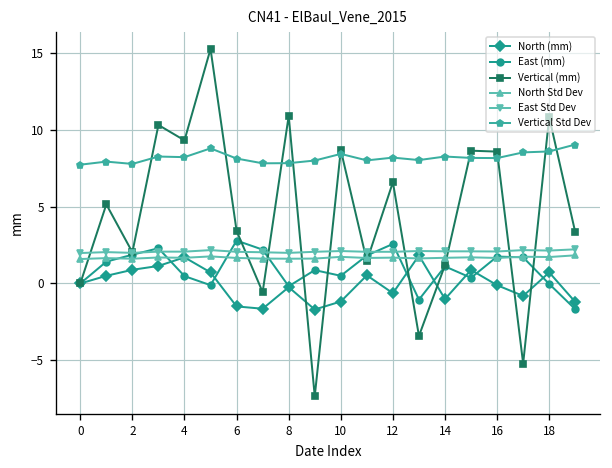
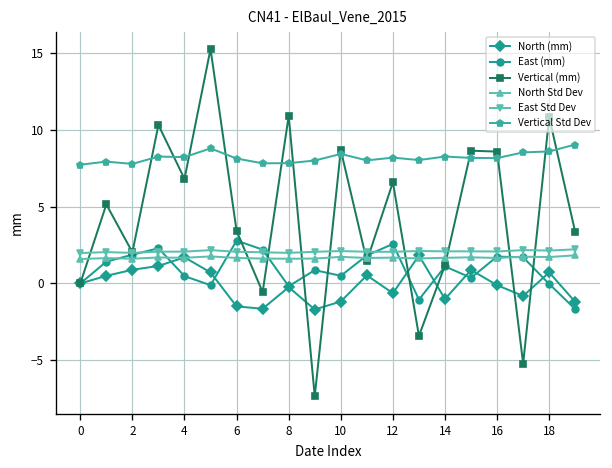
  {
    "Vertical (mm)": {
-     "4": 9.3,
+     "4": 6.8,
      "6": 3.4,
      "8": 10.9,
      "10": 8.7,
      "12": 6.6,
      "16": 8.6
    }
  }
